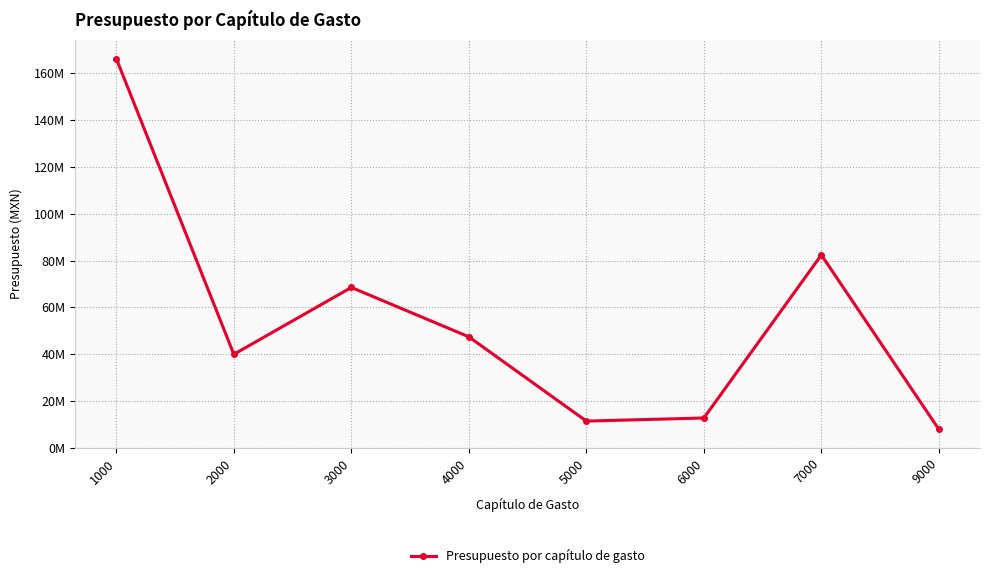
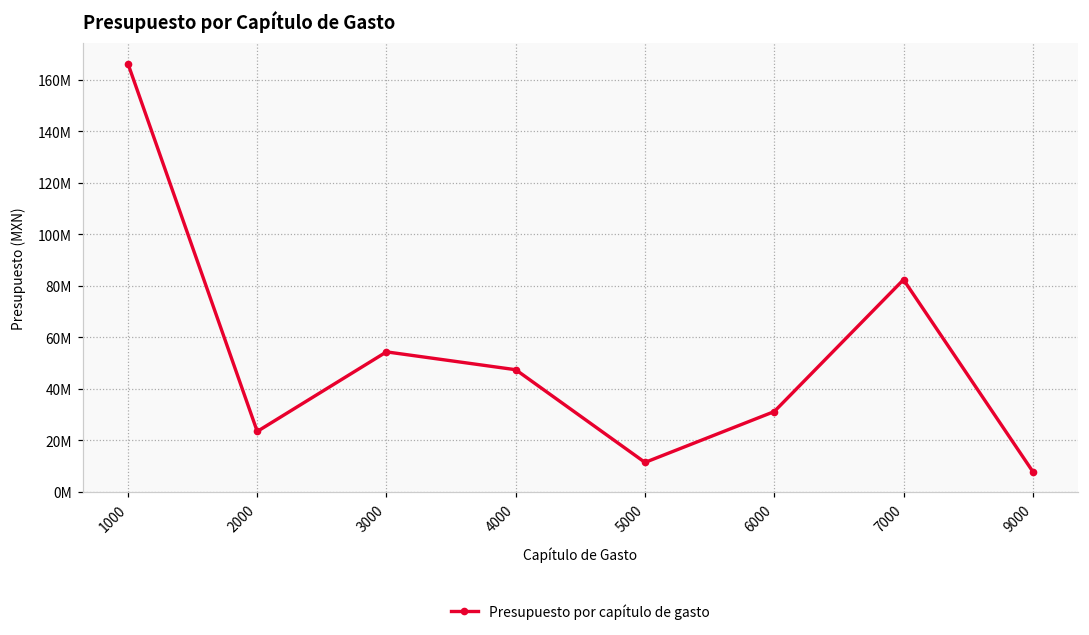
  {
    "1000": 166000000,
-   "2000": 40000000,
-   "3000": 68000000,
+   "2000": 23000000,
+   "3000": 54000000,
    "4000": 47000000,
    "5000": 11000000,
-   "6000": 13000000,
+   "6000": 31000000,
    "7000": 82000000,
    "9000": 8000000
  }
